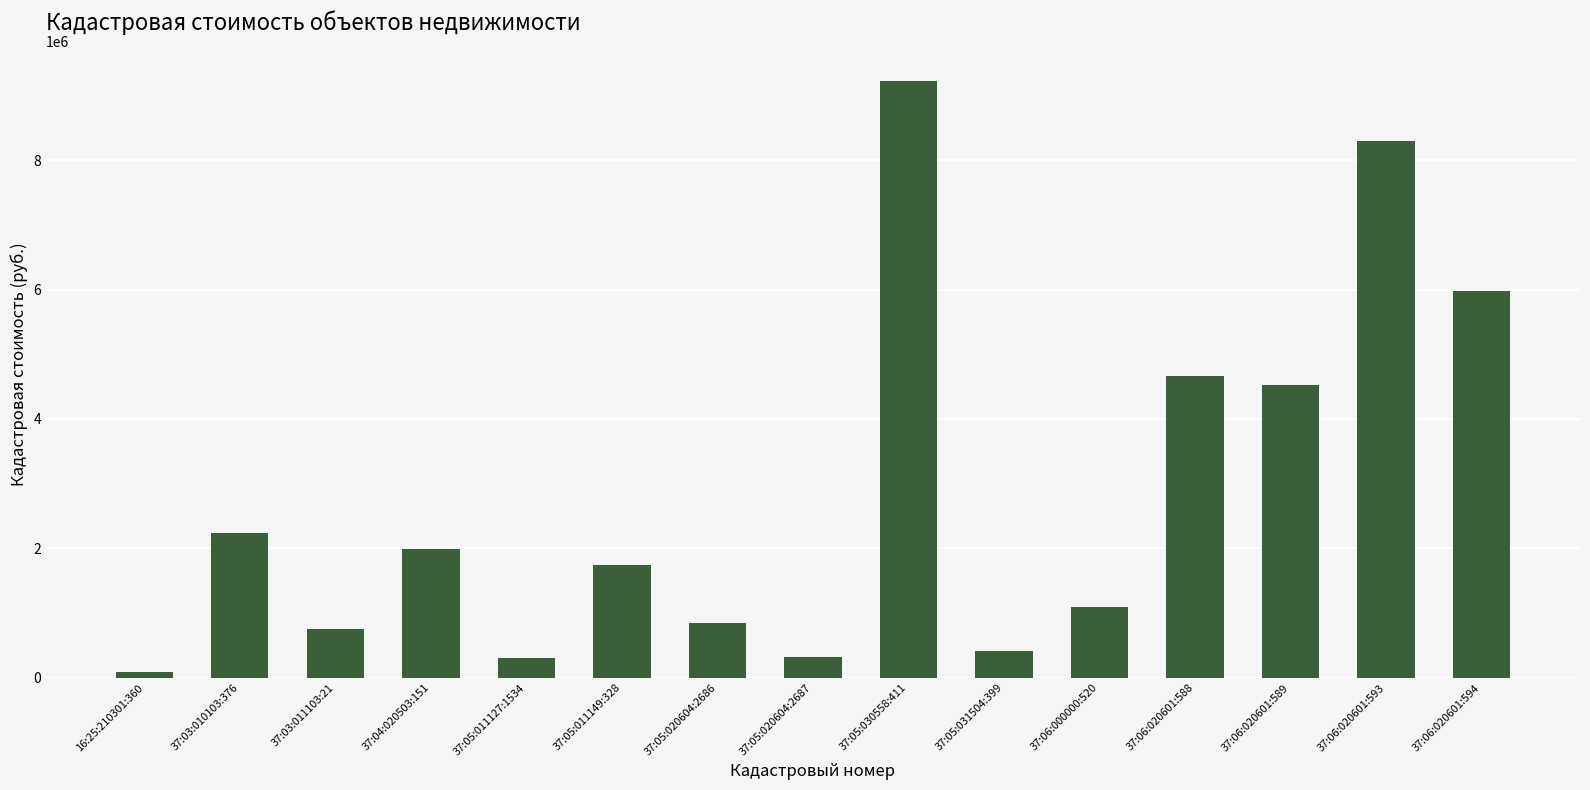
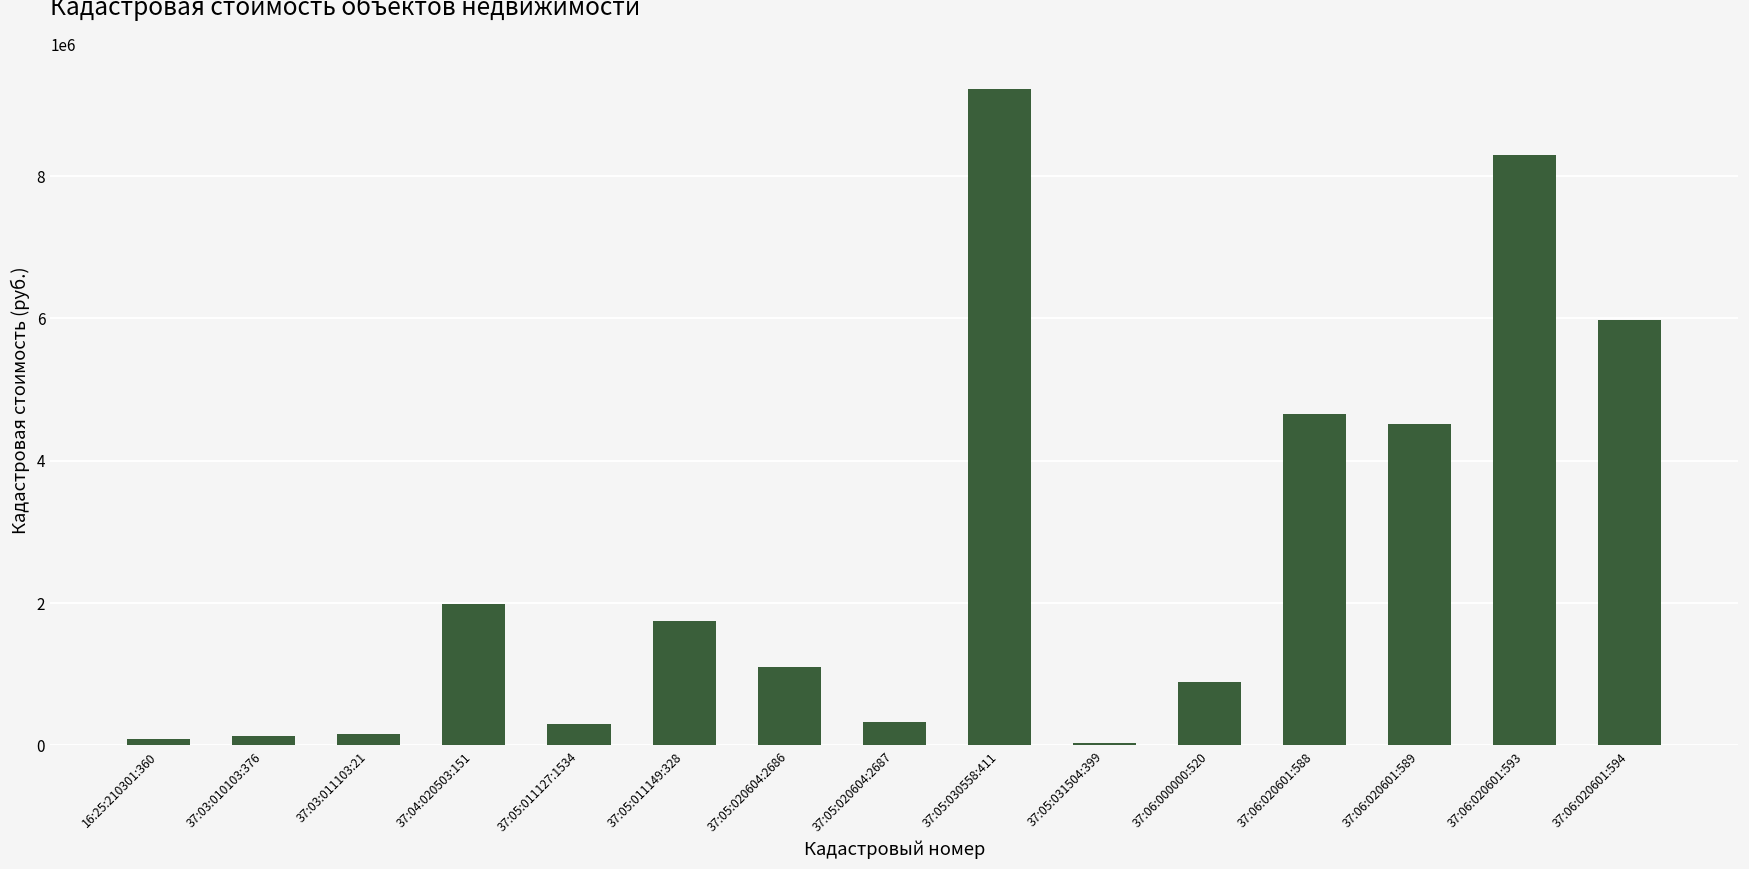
  {
    "16:25:210301:360": 100000,
-   "37:03:010103:376": 2200000,
-   "37:03:011103:21": 800000,
+   "37:03:010103:376": 100000,
+   "37:03:011103:21": 200000,
    "37:04:020503:151": 2000000,
    "37:05:011127:1534": 300000,
    "37:05:011149:328": 1700000,
-   "37:05:020604:2686": 900000,
+   "37:05:020604:2686": 1100000,
    "37:05:020604:2687": 300000,
    "37:05:030558:411": 9200000,
-   "37:05:031504:399": 400000,
-   "37:06:000000:520": 1100000,
+   "37:05:031504:399": 0,
+   "37:06:000000:520": 900000,
    "37:06:020601:588": 4700000,
    "37:06:020601:589": 4500000,
    "37:06:020601:593": 8300000,
    "37:06:020601:594": 6000000
  }
